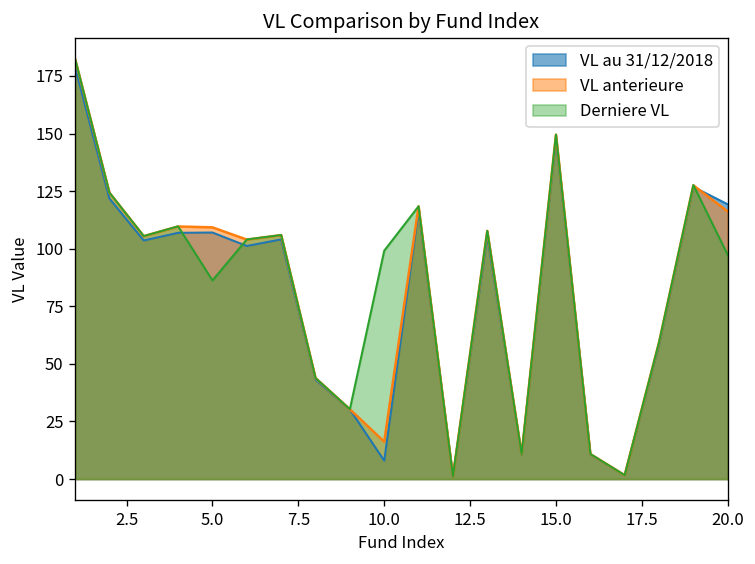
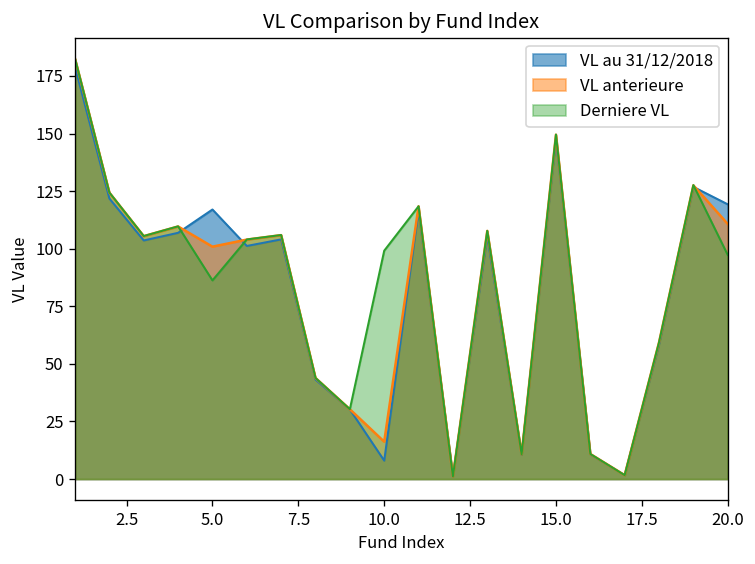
  {
    "VL au 31/12/2018": {
-     "5.0": 107,
+     "5.0": 117,
      "10.0": 8,
      "15.0": 148,
      "20.0": 119
    },
    "VL anterieure": {
-     "5.0": 109,
+     "5.0": 101,
      "10.0": 16,
-     "20.0": 116
+     "20.0": 111
    },
    "Derniere VL": {
      "5.0": 86,
      "10.0": 99,
      "20.0": 97
    }
  }
